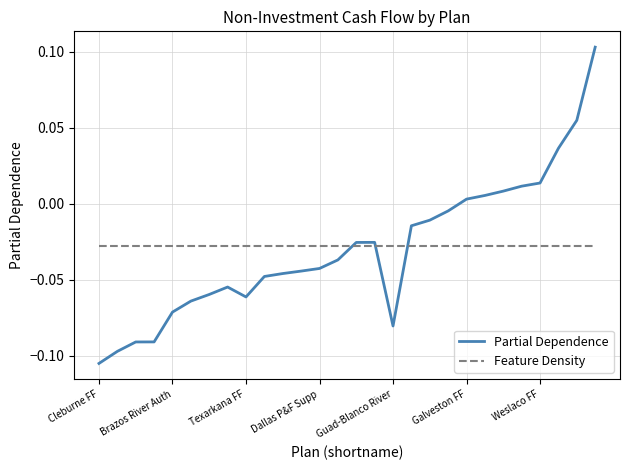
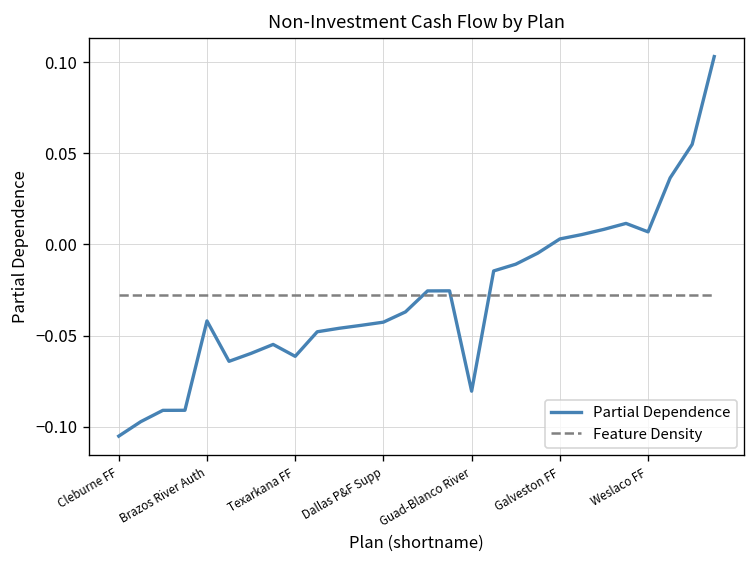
  {
    "Partial Dependence": {
      "Cleburne FF": -0.105,
-     "Brazos River Auth": -0.071,
+     "Brazos River Auth": -0.042,
      "Texarkana FF": -0.061,
      "Dallas P&F Supp": -0.043,
      "Guad-Blanco River": -0.081,
      "Galveston FF": 0.003,
-     "Weslaco FF": 0.014
+     "Weslaco FF": 0.007
    },
    "Feature Density": {
      "Cleburne FF": -0.028,
      "Brazos River Auth": -0.028,
      "Texarkana FF": -0.028,
      "Dallas P&F Supp": -0.028,
      "Guad-Blanco River": -0.028,
      "Galveston FF": -0.028,
      "Weslaco FF": -0.028
    }
  }
